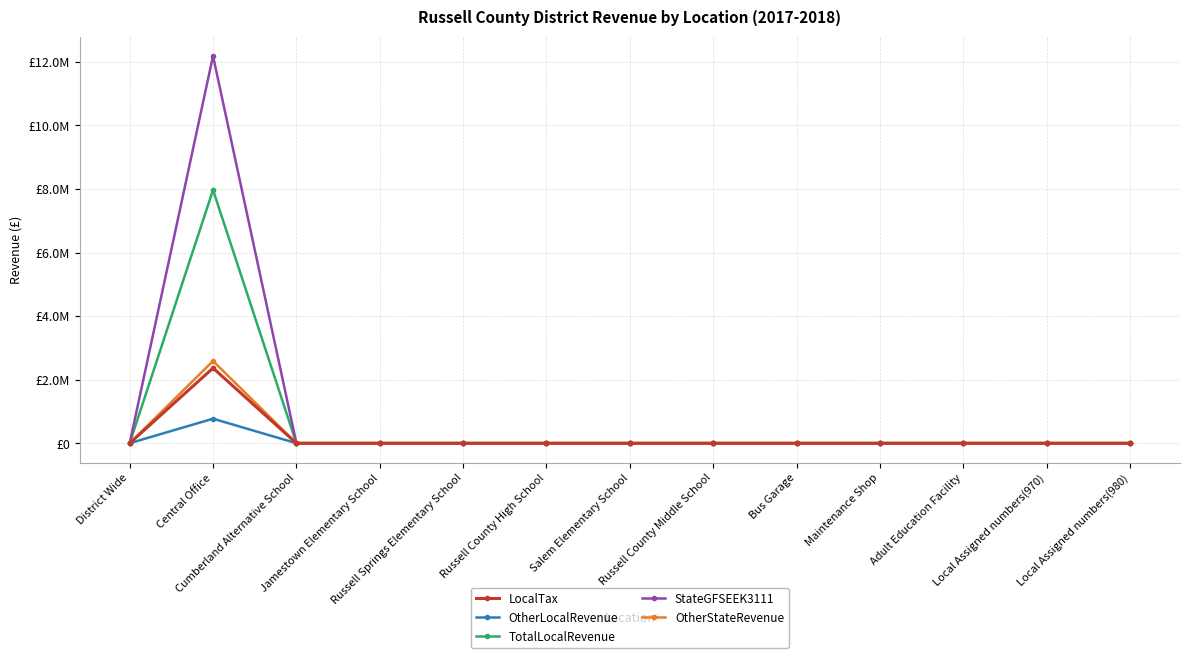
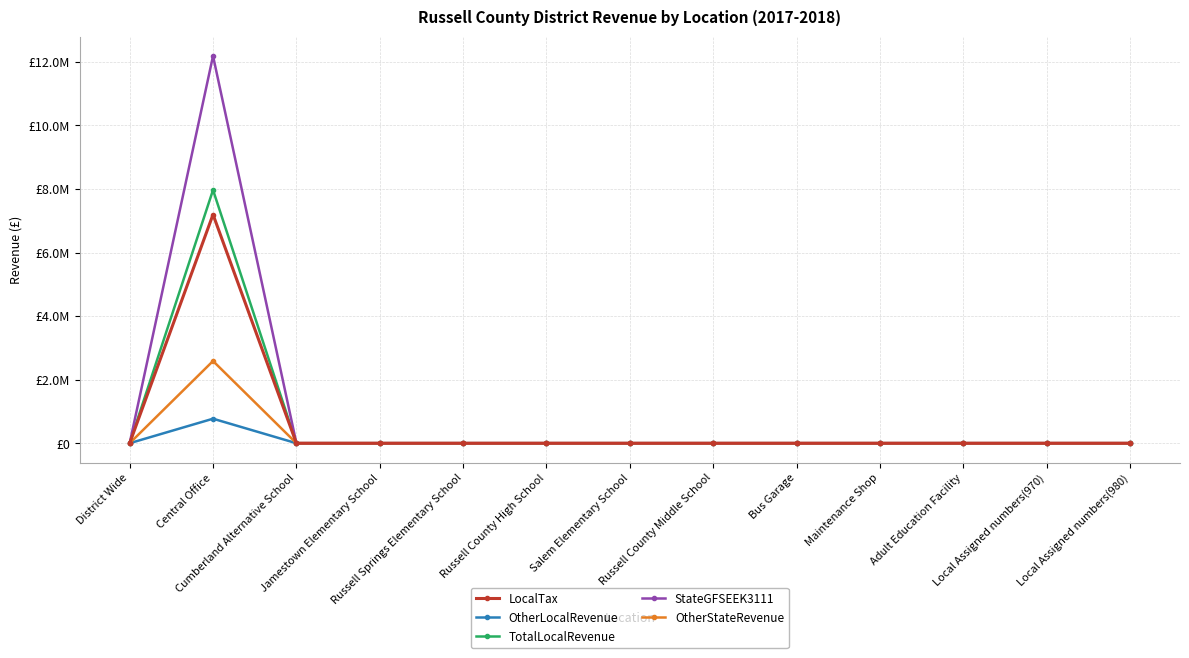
  {
    "LocalTax": {
-     "Central Office": "£2400000"
+     "Central Office": "£7200000"
    },
    "OtherLocalRevenue": {
      "Central Office": "£800000"
    },
    "TotalLocalRevenue": {
      "Central Office": "£8000000"
    },
    "StateGFSEEK3111": {
      "Central Office": "£12200000"
    },
    "OtherStateRevenue": {
      "Central Office": "£2600000"
    }
  }
